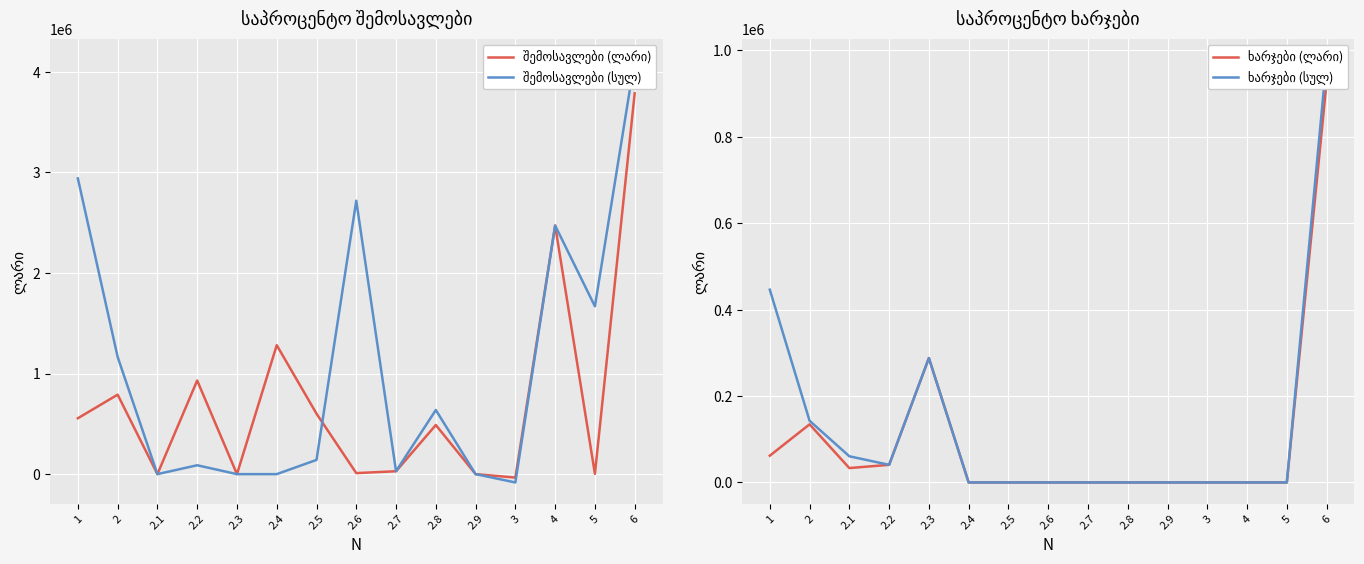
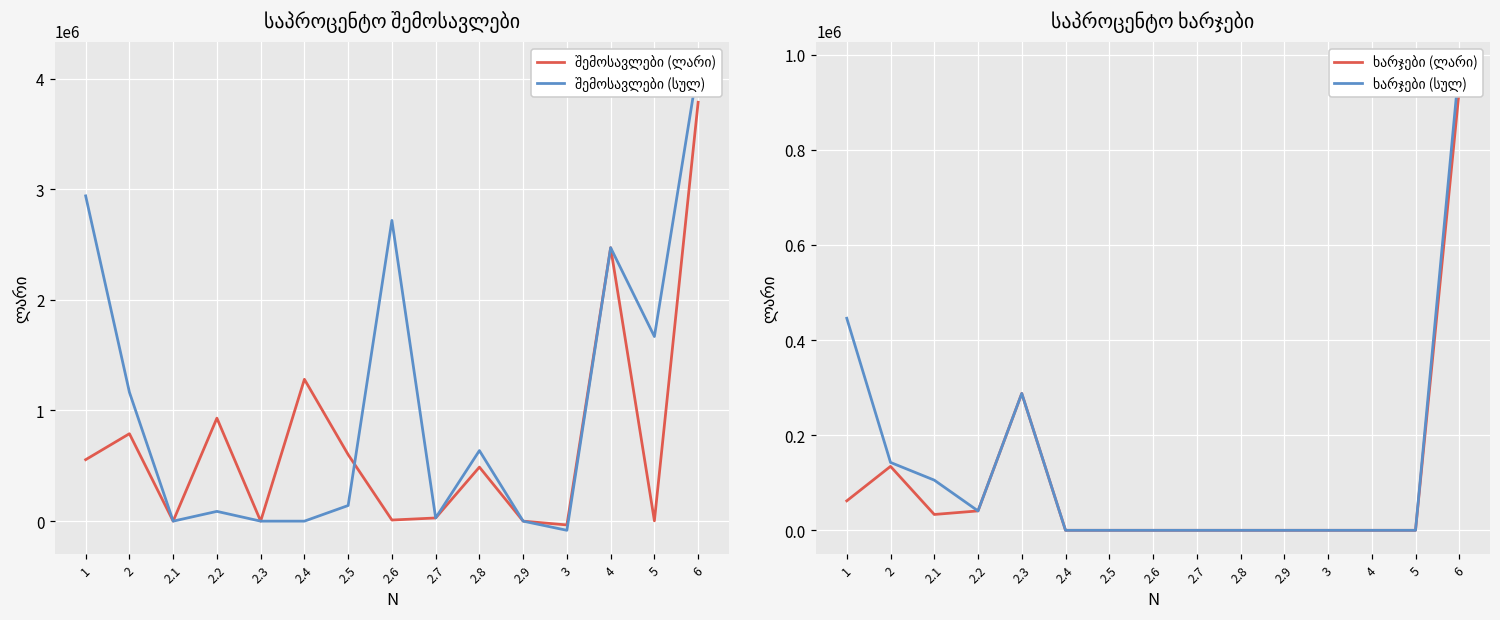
  {
    "საპროცენტო შემოსავლები": {
      "შემოსავლები (ლარი)": {
        "1": 560000,
        "2": 790000,
        "2.2": 930000,
        "2.4": 1280000,
        "2.5": 600000,
        "2.6": 10000,
        "2.8": 490000,
        "3": -30000,
        "5": 0,
        "6": 3790000
      },
      "შემოსავლები (სულ)": {
        "1": 2940000,
        "2": 1170000,
        "2.2": 90000,
        "2.4": 0,
        "2.5": 140000,
        "2.6": 2720000,
        "2.8": 640000,
        "3": -80000,
        "5": 1670000
      }
    },
    "საპროცენტო ხარჯები": {
      "ხარჯები (ლარი)": {
        "1": 60000,
        "2": 130000,
        "2.1": 30000
      },
      "ხარჯები (სულ)": {
        "1": 450000,
        "2": 140000,
-       "2.1": 60000
+       "2.1": 110000
      }
    }
  }
